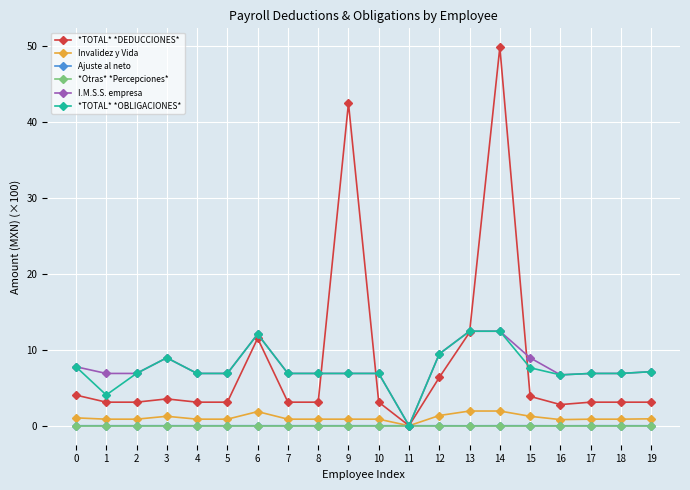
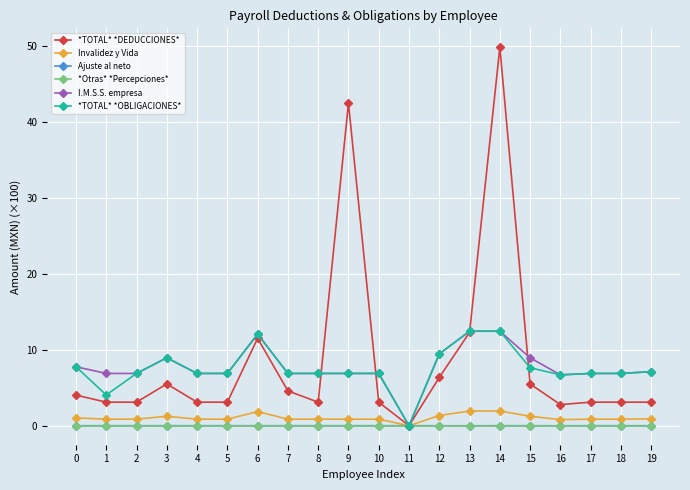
  {
    "*TOTAL* *DEDUCCIONES*": {
      "0": 4,
      "1": 3,
      "2": 3,
-     "3": 4,
+     "3": 6,
      "4": 3,
      "5": 3,
      "6": 12,
-     "7": 3,
+     "7": 5,
      "8": 3,
      "9": 42,
      "10": 3,
      "12": 6,
      "14": 50,
-     "15": 4,
+     "15": 5,
      "16": 3,
      "17": 3,
      "18": 3,
      "19": 3
    },
    "Invalidez y Vida": {
      "0": 1,
      "1": 1,
      "2": 1,
      "3": 1,
      "4": 1,
      "5": 1,
      "6": 2,
      "7": 1,
      "8": 1,
      "9": 1,
      "10": 1,
      "12": 1,
      "13": 2,
      "14": 2,
      "15": 1,
      "16": 1,
      "17": 1,
      "18": 1,
      "19": 1
    },
    "*Otras* *Percepciones*": {
      "0": 0,
      "1": 0,
      "2": 0,
      "3": 0,
      "4": 0,
      "5": 0,
      "6": 0,
      "7": 0,
      "8": 0,
      "9": 0,
      "10": 0,
      "12": 0,
      "13": 0,
      "14": 0,
      "15": 0,
      "16": 0,
      "17": 0,
      "18": 0,
      "19": 0
    },
    "I.M.S.S. empresa": {
      "1": 7,
      "15": 9
    },
    "*TOTAL* *OBLIGACIONES*": {
      "1": 4,
      "15": 8
    }
  }
